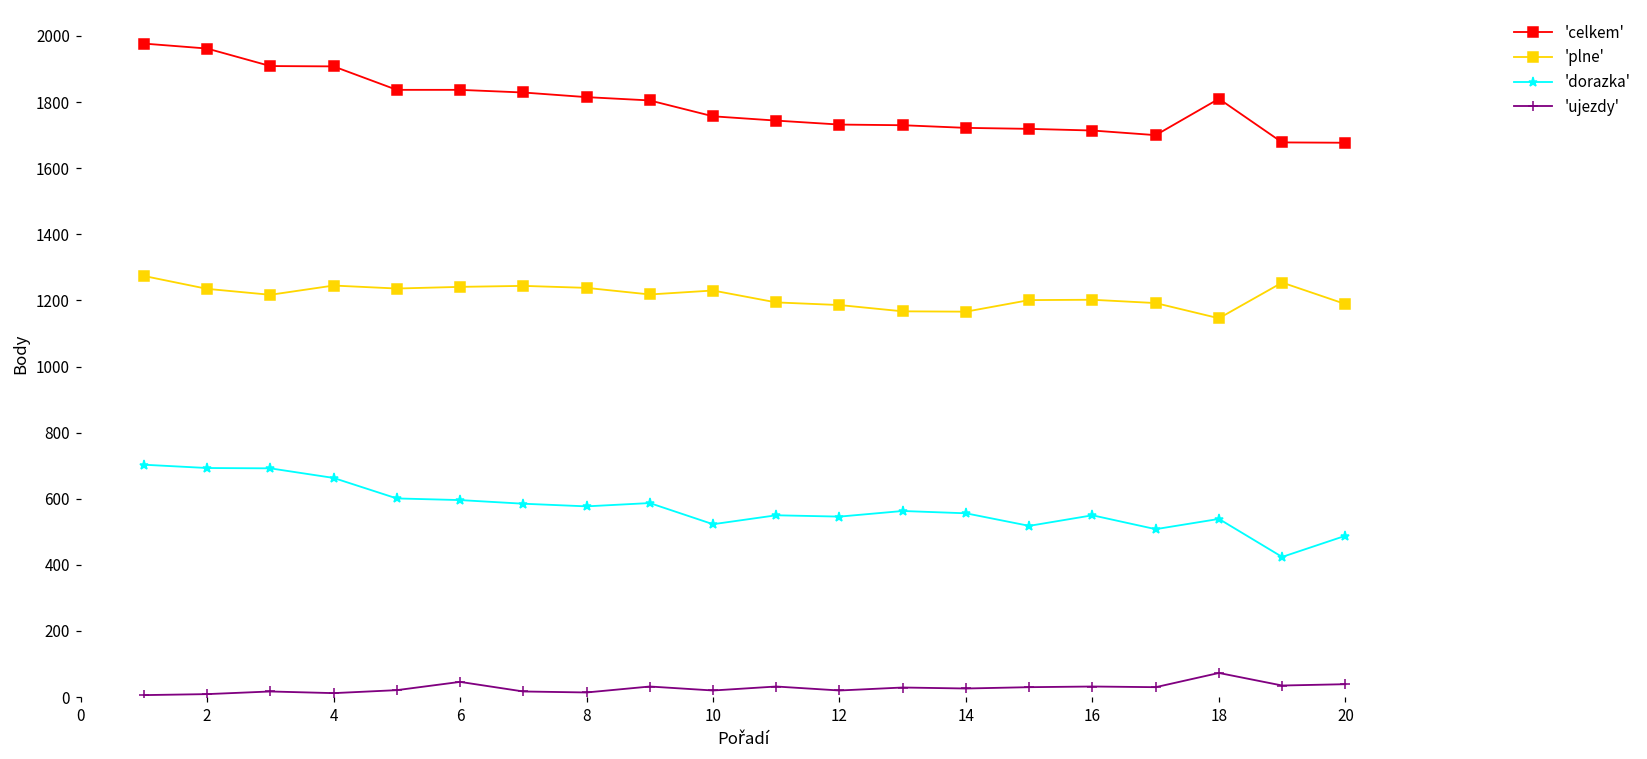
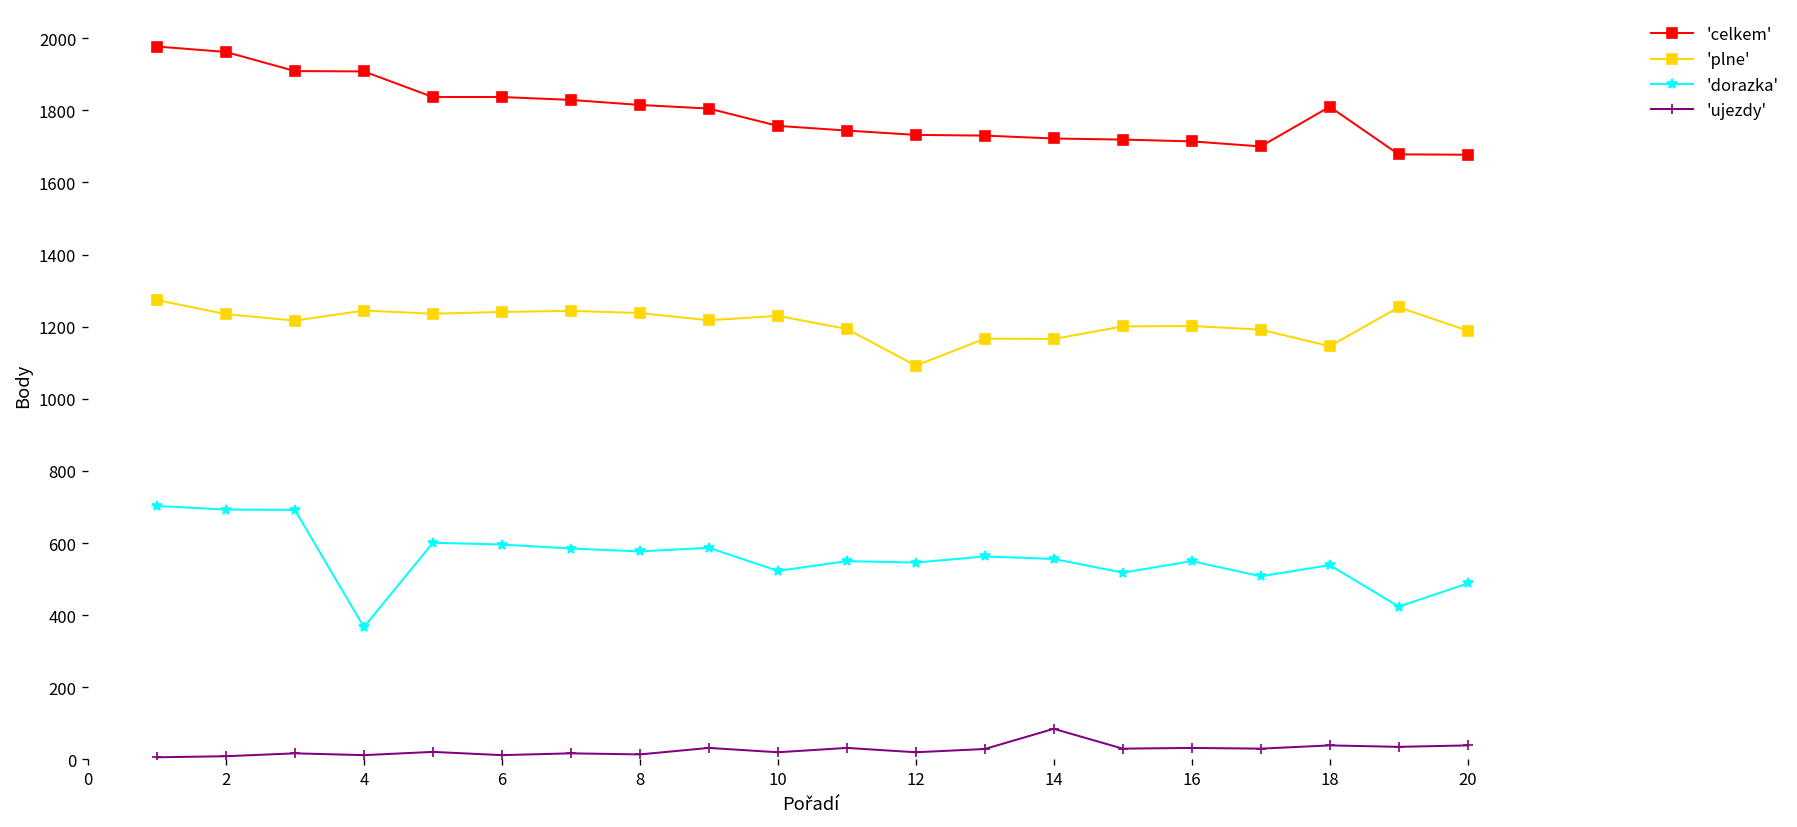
  {
    "'celkem'": {
      "2": 1960,
      "4": 1910,
      "6": 1840,
      "8": 1820,
      "10": 1760,
      "12": 1730,
      "14": 1720,
      "16": 1710,
      "18": 1810,
      "20": 1680
    },
    "'plne'": {
      "2": 1240,
      "4": 1250,
      "6": 1240,
      "8": 1240,
      "10": 1230,
-     "12": 1190,
+     "12": 1090,
      "14": 1170,
      "16": 1200,
      "18": 1150,
      "20": 1190
    },
    "'dorazka'": {
      "2": 690,
-     "4": 660,
+     "4": 370,
      "6": 600,
      "8": 580,
      "10": 520,
      "12": 550,
      "14": 560,
      "16": 550,
      "18": 540,
      "20": 490
    },
    "'ujezdy'": {
      "2": 10,
      "4": 10,
-     "6": 50,
+     "6": 10,
      "8": 10,
      "10": 20,
      "12": 20,
-     "14": 30,
+     "14": 90,
      "16": 30,
-     "18": 70,
+     "18": 40,
      "20": 40
    }
  }
